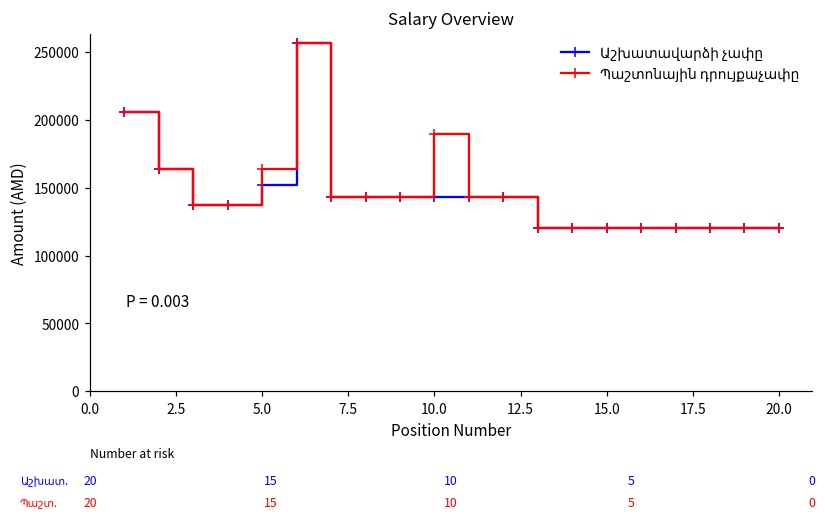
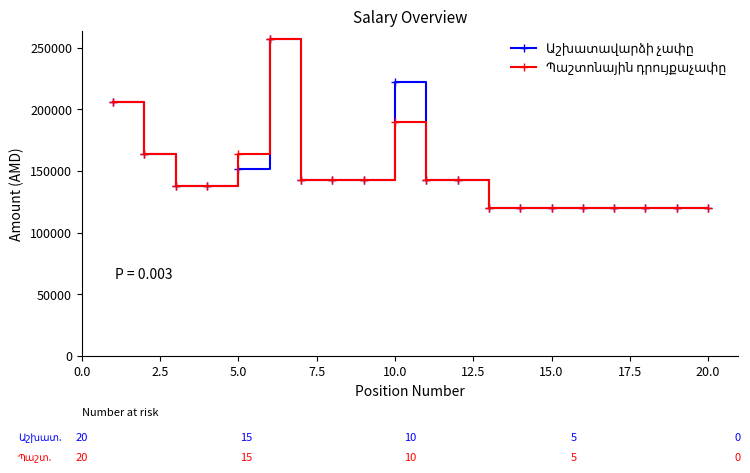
  {
    "Աշխատավարձի չափը": {
      "5.0": 152000,
-     "10.0": 143000
+     "10.0": 223000
    },
    "Պաշտոնային դրույքաչափը": {
      "5.0": 164000,
      "10.0": 189000
    }
  }
